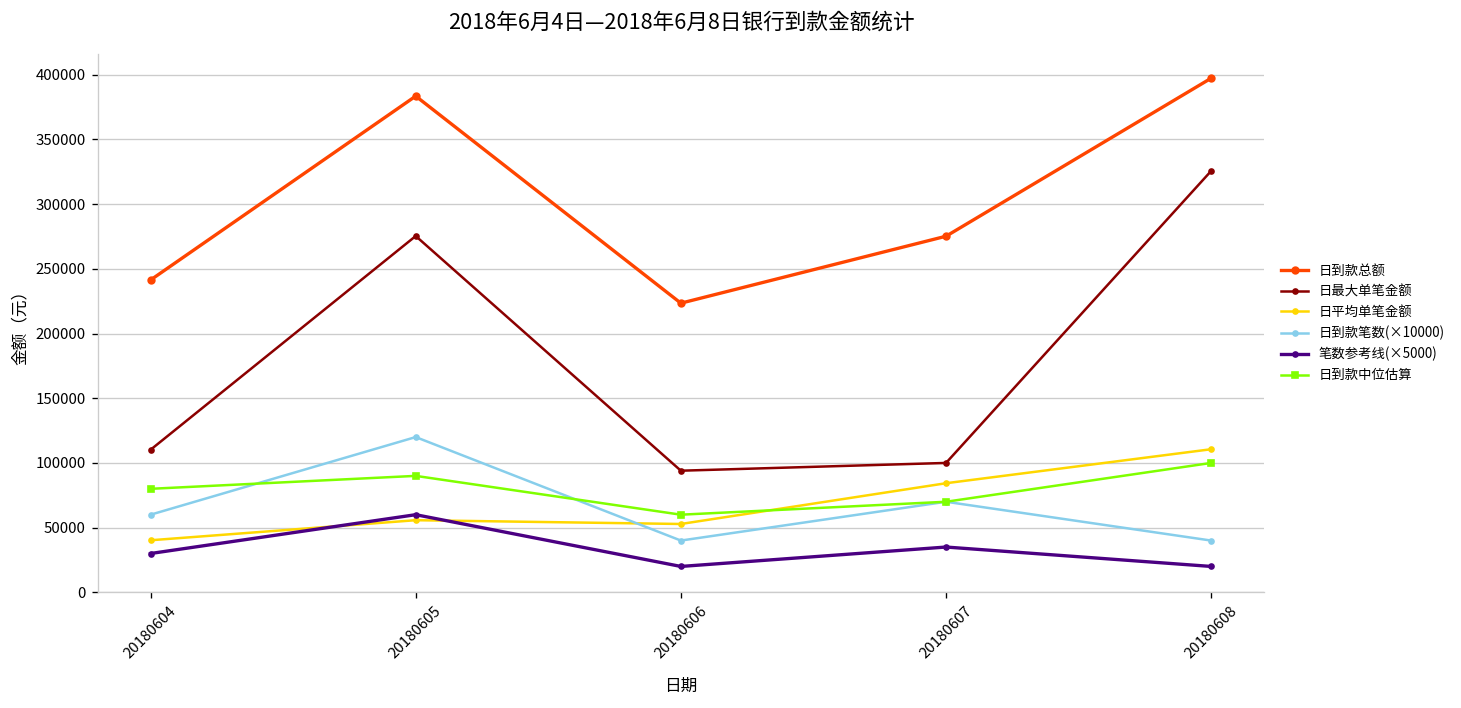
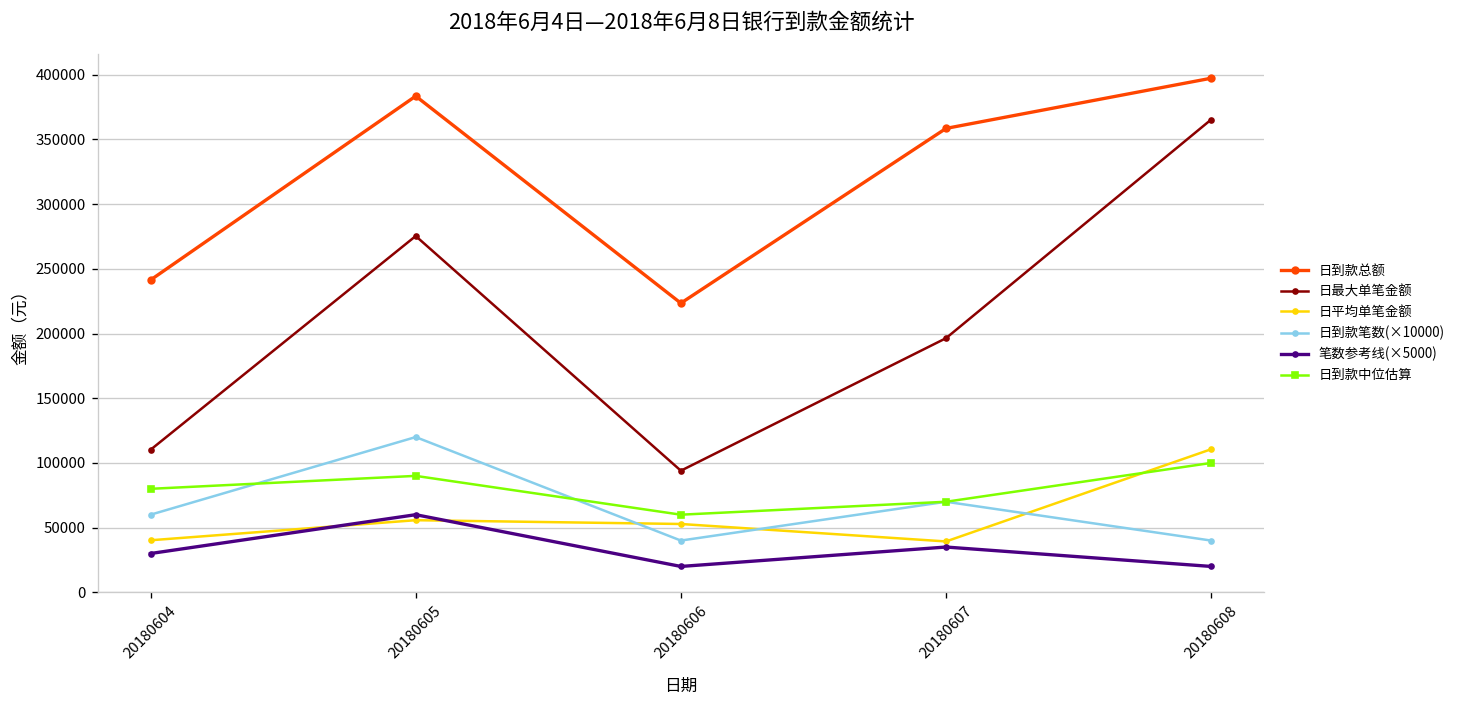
  {
    "日到款总额": {
      "20180604": 241000,
      "20180605": 384000,
      "20180606": 223000,
-     "20180607": 275000,
+     "20180607": 359000,
      "20180608": 397000
    },
    "日最大单笔金额": {
      "20180604": 110000,
      "20180605": 275000,
      "20180606": 94000,
-     "20180607": 100000,
-     "20180608": 326000
+     "20180607": 196000,
+     "20180608": 365000
    },
    "日平均单笔金额": {
      "20180604": 40000,
      "20180605": 56000,
      "20180606": 53000,
-     "20180607": 84000,
+     "20180607": 39000,
      "20180608": 111000
    },
    "日到款笔数(×10000)": {
      "20180604": 60000,
      "20180605": 120000,
      "20180606": 40000,
      "20180608": 40000
    },
    "笔数参考线(×5000)": {
      "20180604": 30000,
      "20180605": 60000,
      "20180606": 20000,
      "20180607": 35000,
      "20180608": 20000
    },
    "日到款中位估算": {
      "20180604": 80000,
      "20180605": 90000,
      "20180606": 60000,
      "20180608": 100000
    }
  }
